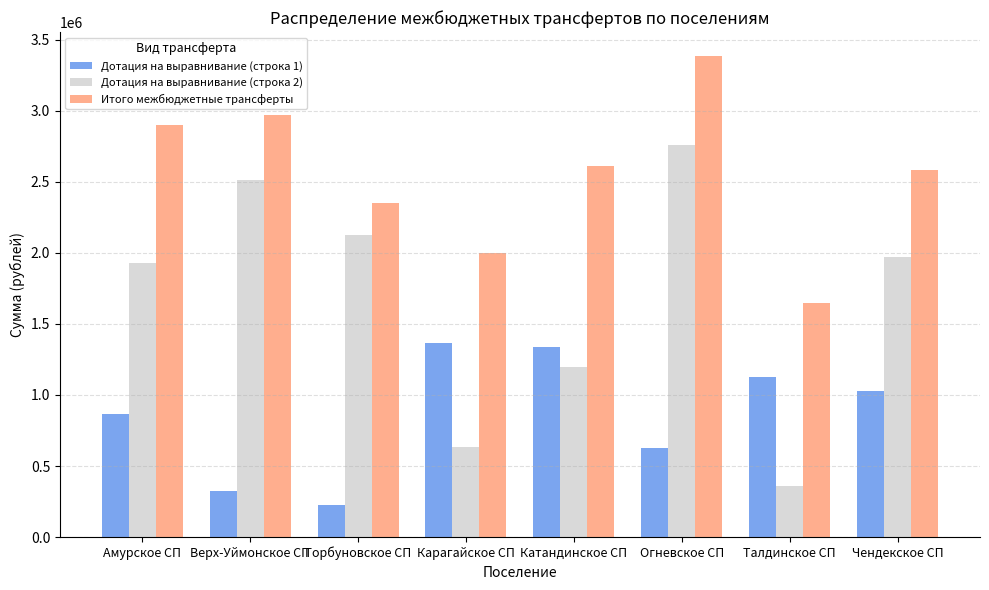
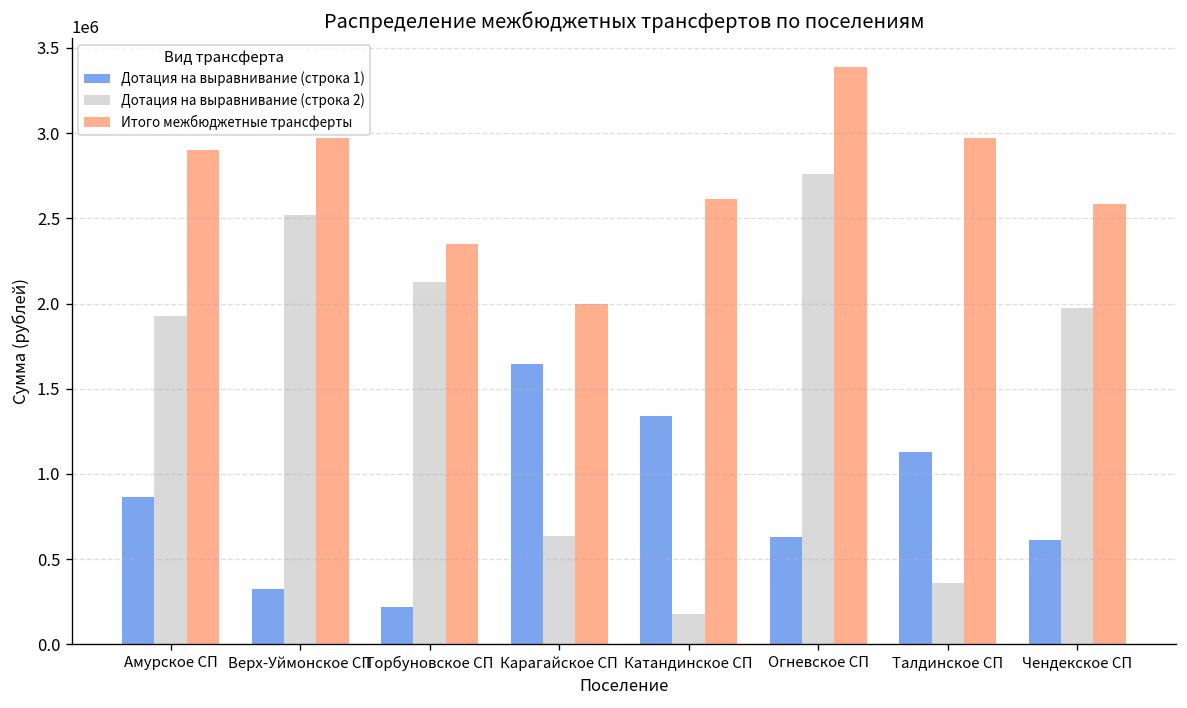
  {
    "Дотация на выравнивание (строка 1)": {
      "Амурское СП": 860000,
      "Верх-Уймонское СП": 330000,
      "Горбуновское СП": 220000,
-     "Карагайское СП": 1360000,
+     "Карагайское СП": 1640000,
      "Катандинское СП": 1340000,
      "Огневское СП": 630000,
      "Талдинское СП": 1130000,
-     "Чендекское СП": 1030000
+     "Чендекское СП": 610000
    },
    "Дотация на выравнивание (строка 2)": {
      "Амурское СП": 1930000,
      "Верх-Уймонское СП": 2520000,
      "Горбуновское СП": 2130000,
      "Карагайское СП": 640000,
-     "Катандинское СП": 1200000,
+     "Катандинское СП": 180000,
      "Огневское СП": 2760000,
      "Талдинское СП": 360000,
      "Чендекское СП": 1970000
    },
    "Итого межбюджетные трансферты": {
      "Амурское СП": 2900000,
      "Верх-Уймонское СП": 2970000,
      "Горбуновское СП": 2350000,
      "Карагайское СП": 2000000,
      "Катандинское СП": 2610000,
      "Огневское СП": 3390000,
-     "Талдинское СП": 1640000,
+     "Талдинское СП": 2970000,
      "Чендекское СП": 2580000
    }
  }
